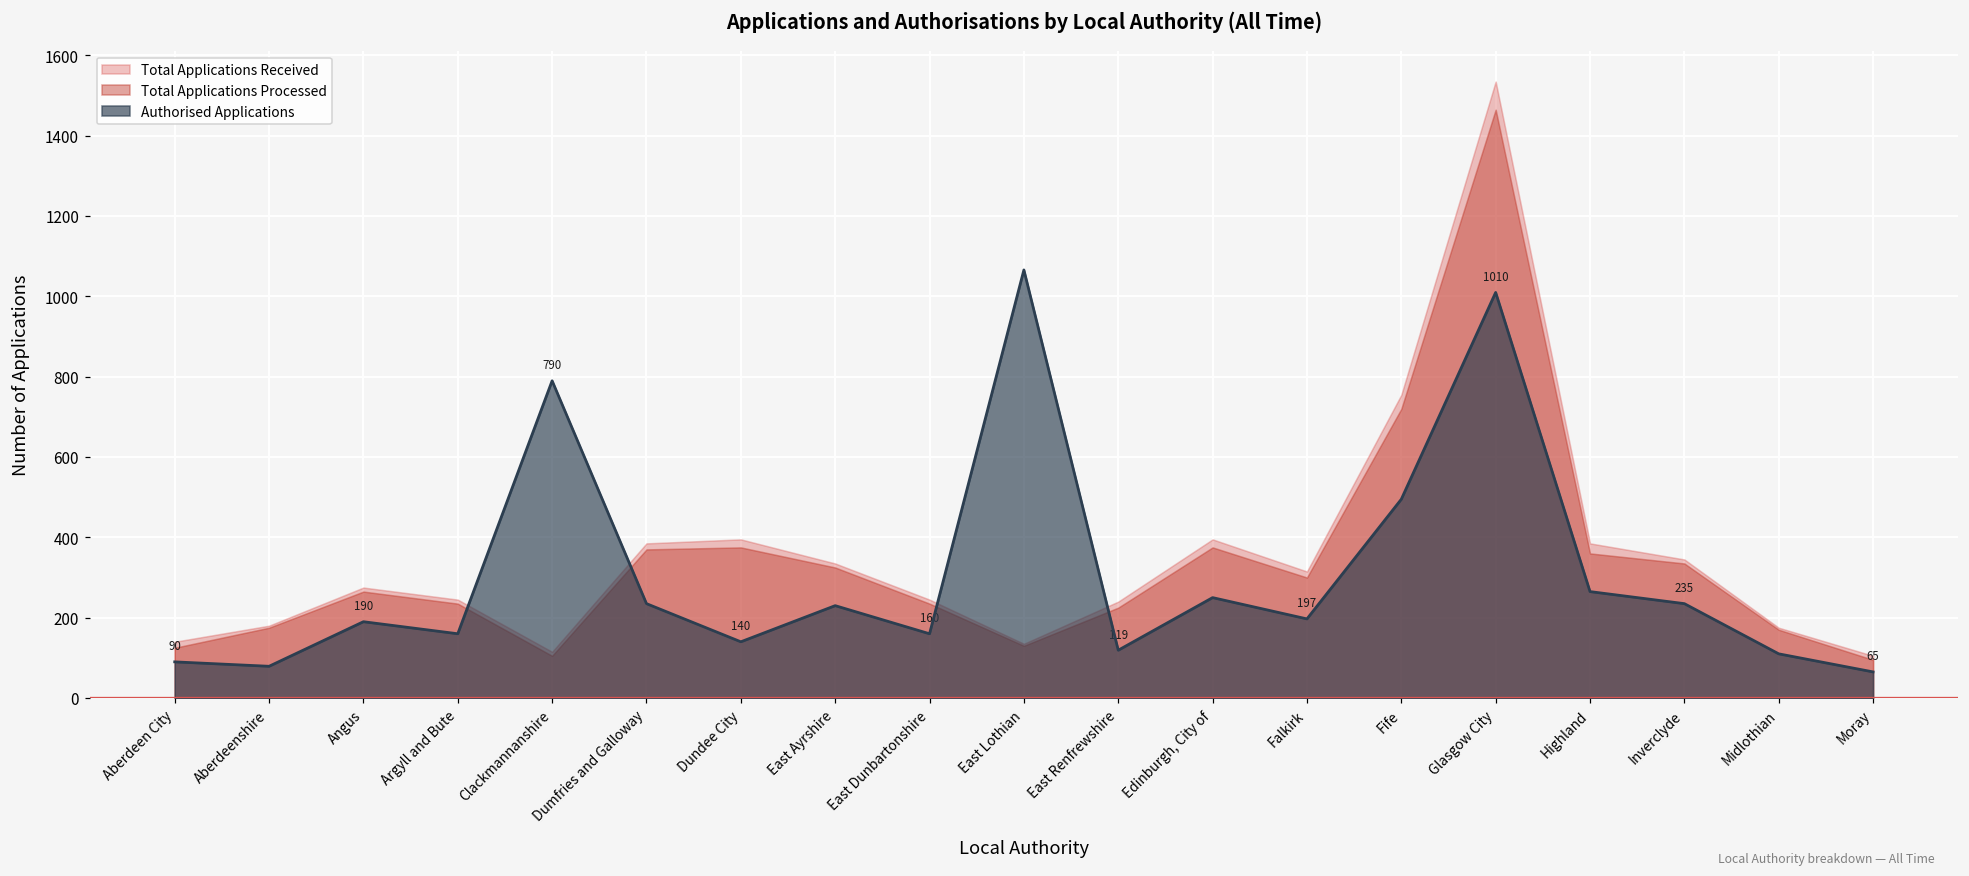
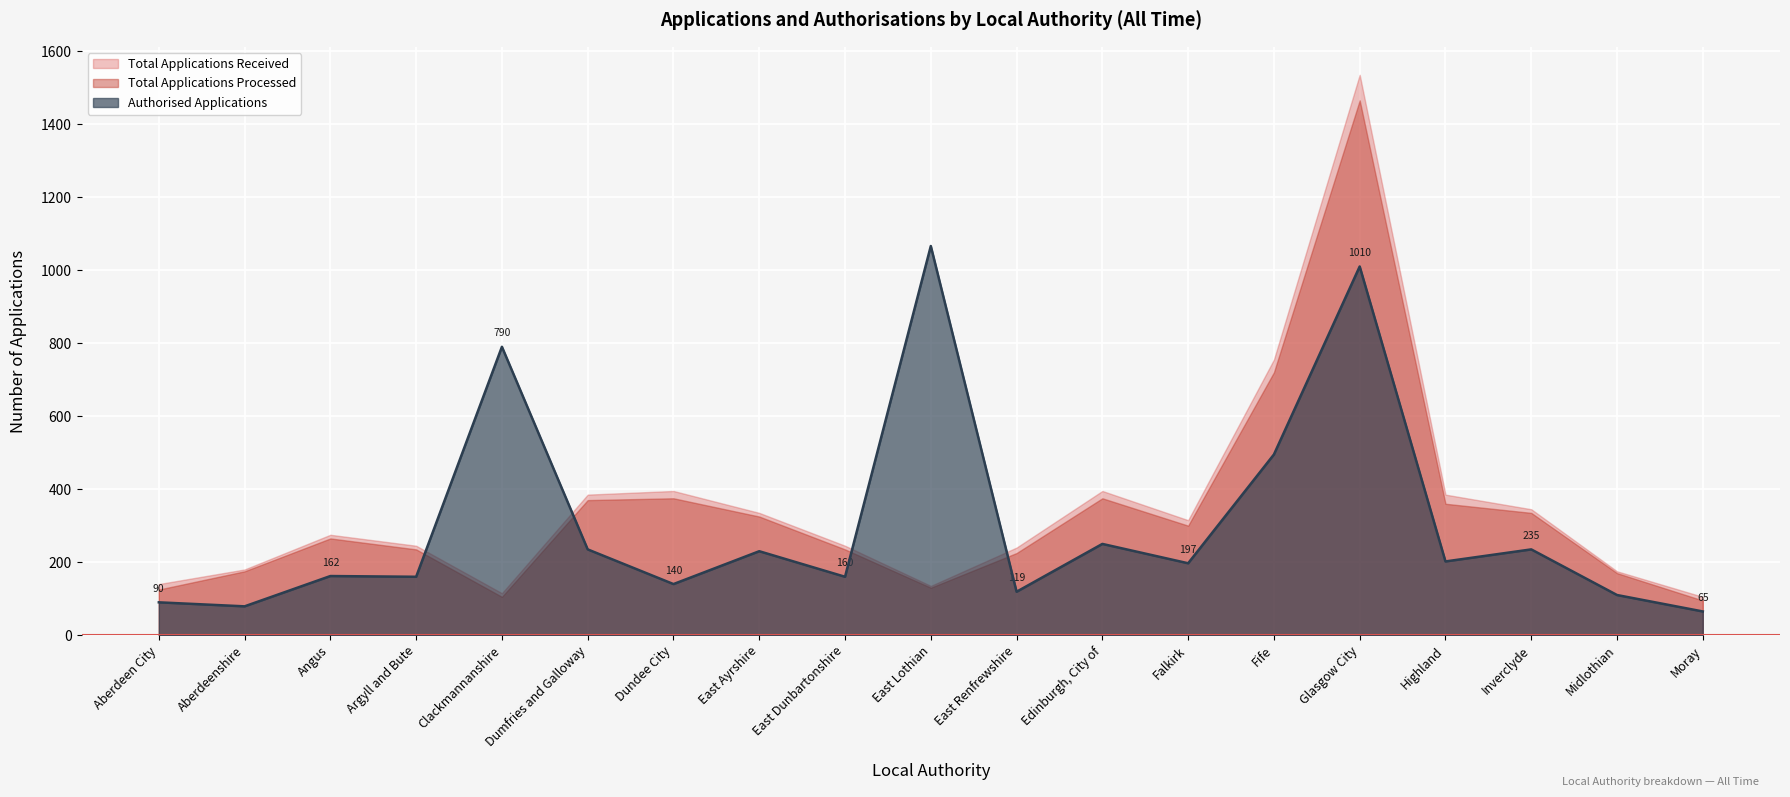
  {
    "Authorised Applications": {
      "Aberdeen City": 90,
-     "Angus": 190,
+     "Angus": 162,
      "Clackmannanshire": 790,
      "Dundee City": 140,
      "East Dunbartonshire": 160,
      "East Renfrewshire": 119,
      "Falkirk": 197,
      "Glasgow City": 1010,
-     "Highland": 270,
+     "Highland": 200,
      "Inverclyde": 235,
      "Moray": 65
    }
  }
